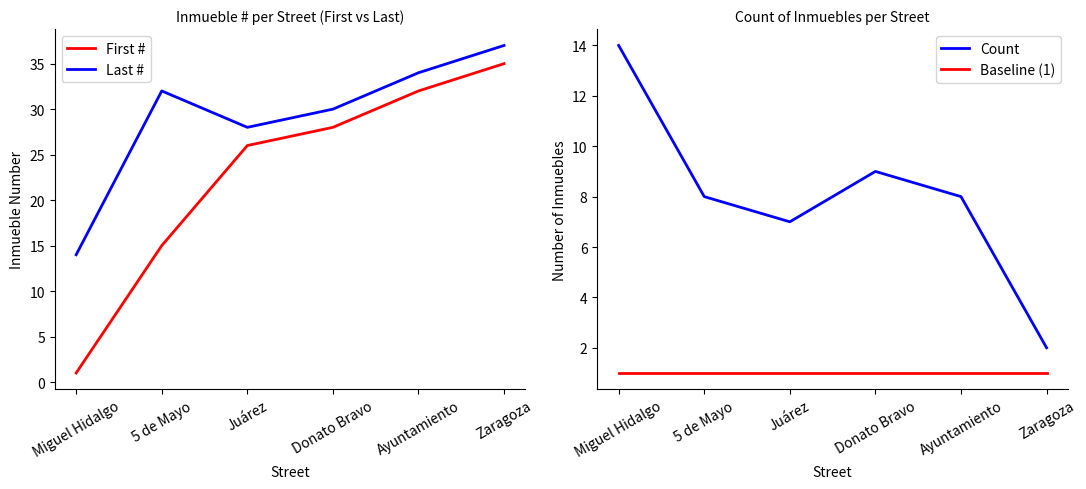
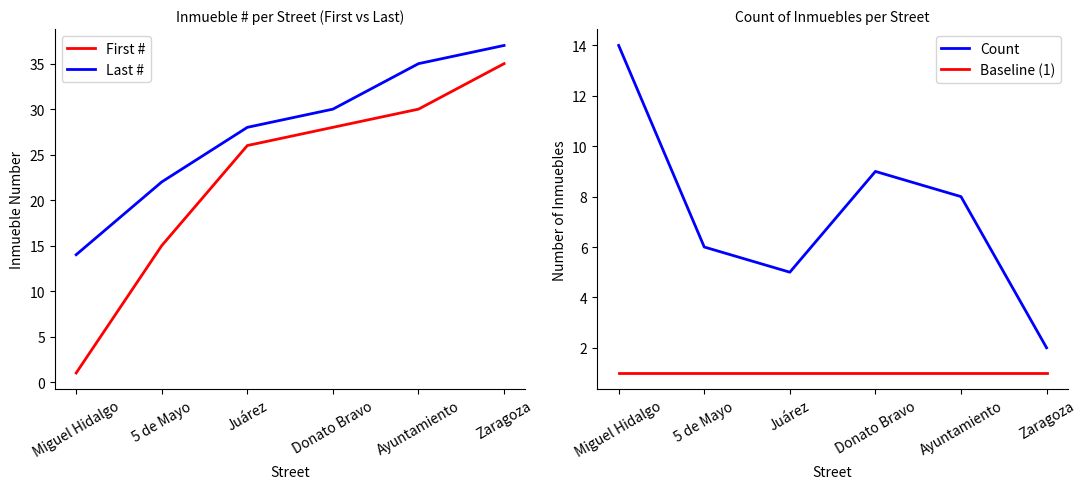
  {
    "Inmueble # per Street (First vs Last)": {
      "First #": {
        "Miguel Hidalgo": 1,
        "5 de Mayo": 15,
        "Juárez": 26,
        "Donato Bravo": 28,
-       "Ayuntamiento": 32,
+       "Ayuntamiento": 30,
        "Zaragoza": 35
      },
      "Last #": {
        "Miguel Hidalgo": 14,
-       "5 de Mayo": 32,
+       "5 de Mayo": 22,
        "Juárez": 28,
        "Donato Bravo": 30,
-       "Ayuntamiento": 34,
+       "Ayuntamiento": 35,
        "Zaragoza": 37
      }
    },
    "Count of Inmuebles per Street": {
      "Count": {
        "Miguel Hidalgo": 14,
-       "5 de Mayo": 8,
-       "Juárez": 7,
+       "5 de Mayo": 6,
+       "Juárez": 5,
        "Donato Bravo": 9,
        "Ayuntamiento": 8,
        "Zaragoza": 2
      },
      "Baseline (1)": {
        "Miguel Hidalgo": 1,
        "5 de Mayo": 1,
        "Juárez": 1,
        "Donato Bravo": 1,
        "Ayuntamiento": 1,
        "Zaragoza": 1
      }
    }
  }
